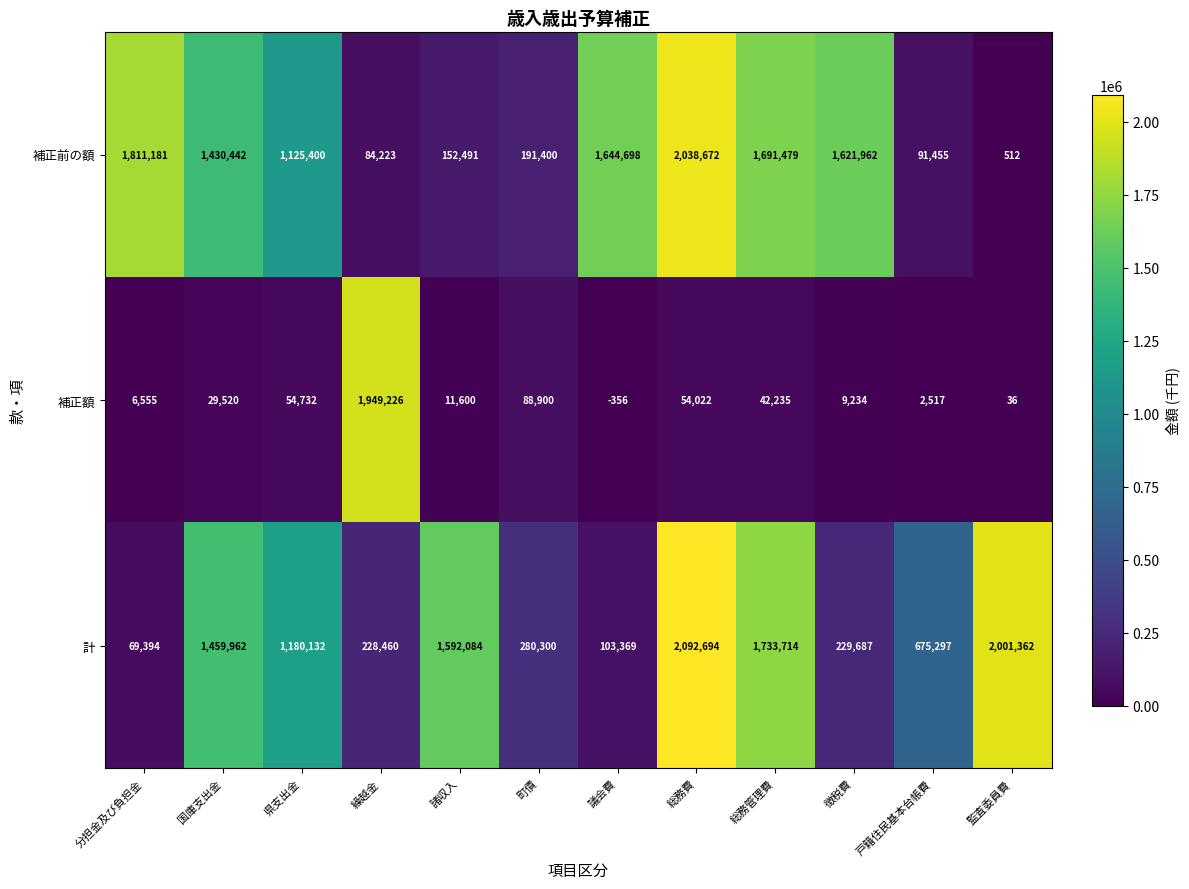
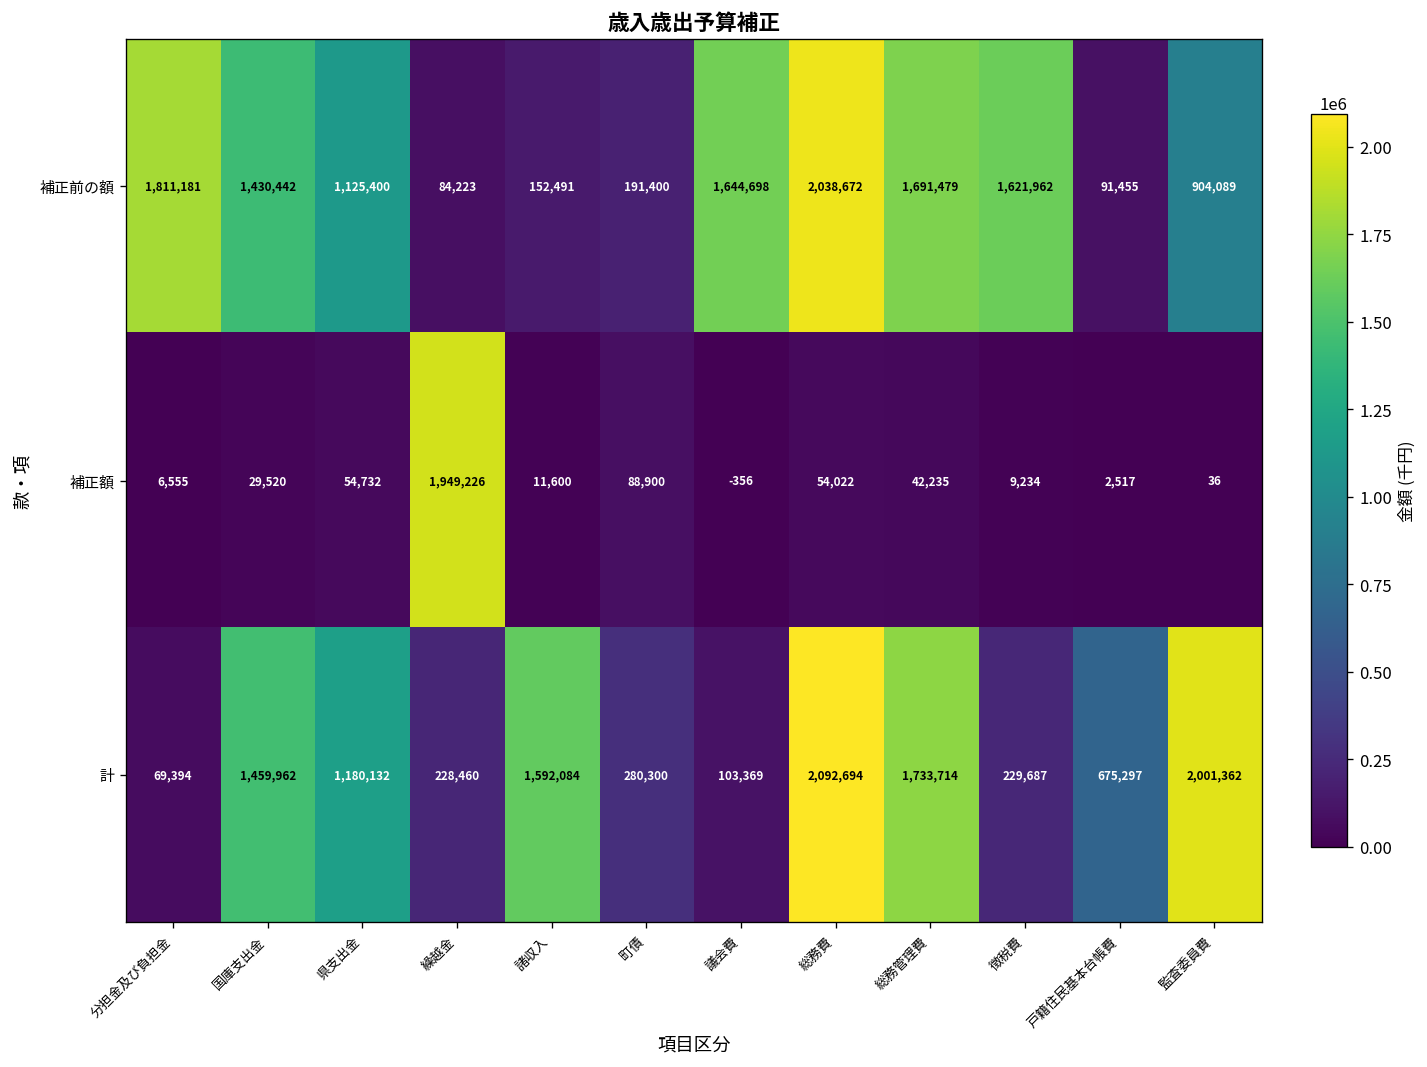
  {
    "補正前の額": {
      "分担金及び負担金": "1,811,181",
      "国庫支出金": "1,430,442",
      "県支出金": "1,125,400",
      "繰越金": "84,223",
      "諸収入": "152,491",
      "町債": "191,400",
      "議会費": "1,644,698",
      "総務費": "2,038,672",
      "総務管理費": "1,691,479",
      "徴税費": "1,621,962",
      "戸籍住民基本台帳費": "91,455",
-     "監査委員費": "512"
+     "監査委員費": "904,089"
    },
    "補正額": {
      "分担金及び負担金": "6,555",
      "国庫支出金": "29,520",
      "県支出金": "54,732",
      "繰越金": "1,949,226",
      "諸収入": "11,600",
      "町債": "88,900",
      "議会費": "-356",
      "総務費": "54,022",
      "総務管理費": "42,235",
      "徴税費": "9,234",
      "戸籍住民基本台帳費": "2,517",
      "監査委員費": "36"
    },
    "計": {
      "分担金及び負担金": "69,394",
      "国庫支出金": "1,459,962",
      "県支出金": "1,180,132",
      "繰越金": "228,460",
      "諸収入": "1,592,084",
      "町債": "280,300",
      "議会費": "103,369",
      "総務費": "2,092,694",
      "総務管理費": "1,733,714",
      "徴税費": "229,687",
      "戸籍住民基本台帳費": "675,297",
      "監査委員費": "2,001,362"
    }
  }
